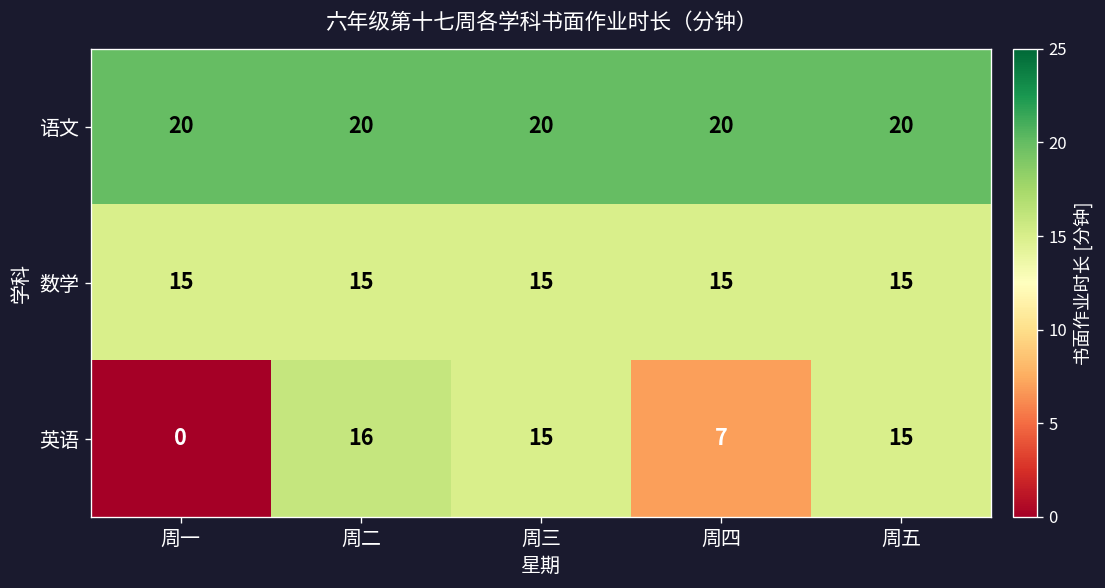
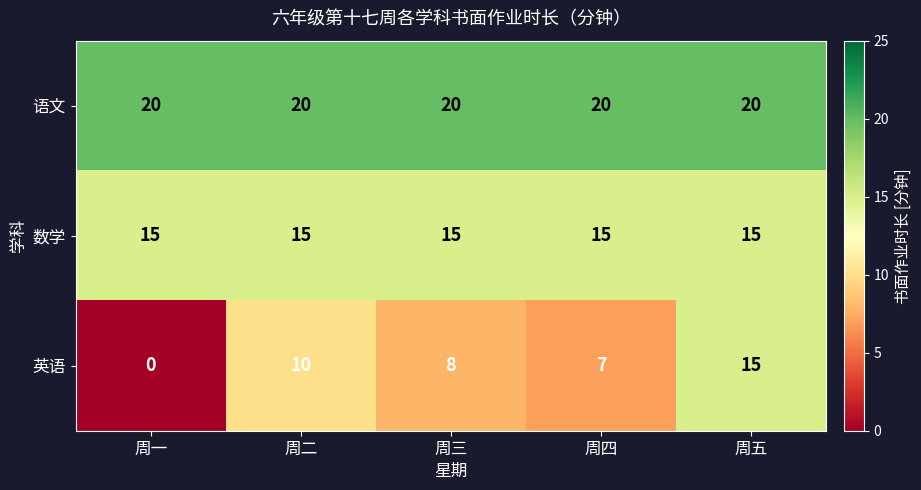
  {
    "语文": {
      "周一": 20,
      "周二": 20,
      "周三": 20,
      "周四": 20,
      "周五": 20
    },
    "数学": {
      "周一": 15,
      "周二": 15,
      "周三": 15,
      "周四": 15,
      "周五": 15
    },
    "英语": {
      "周一": 0,
-     "周二": 16,
-     "周三": 15,
+     "周二": 10,
+     "周三": 8,
      "周四": 7,
      "周五": 15
    }
  }
